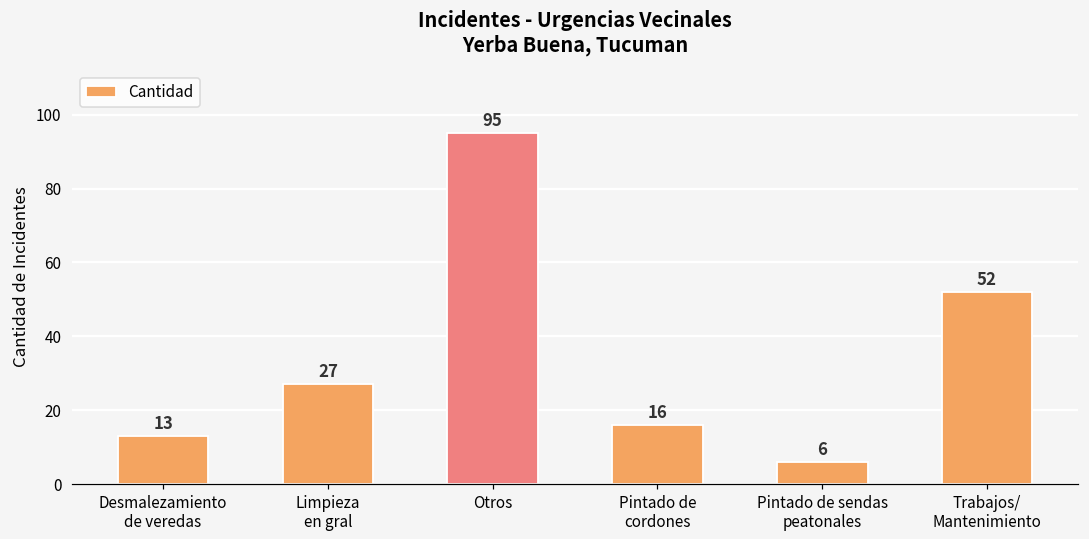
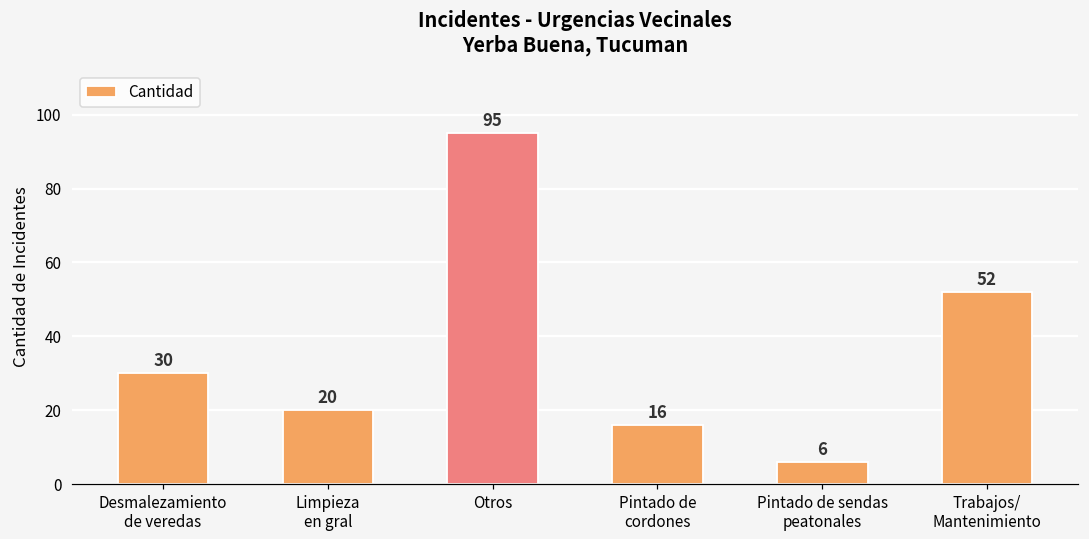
  {
-   "Desmalezamiento de veredas": 13,
-   "Limpieza en gral": 27,
+   "Desmalezamiento de veredas": 30,
+   "Limpieza en gral": 20,
    "Otros": 95,
    "Pintado de cordones": 16,
    "Pintado de sendas peatonales": 6,
    "Trabajos/ Mantenimiento": 52
  }
